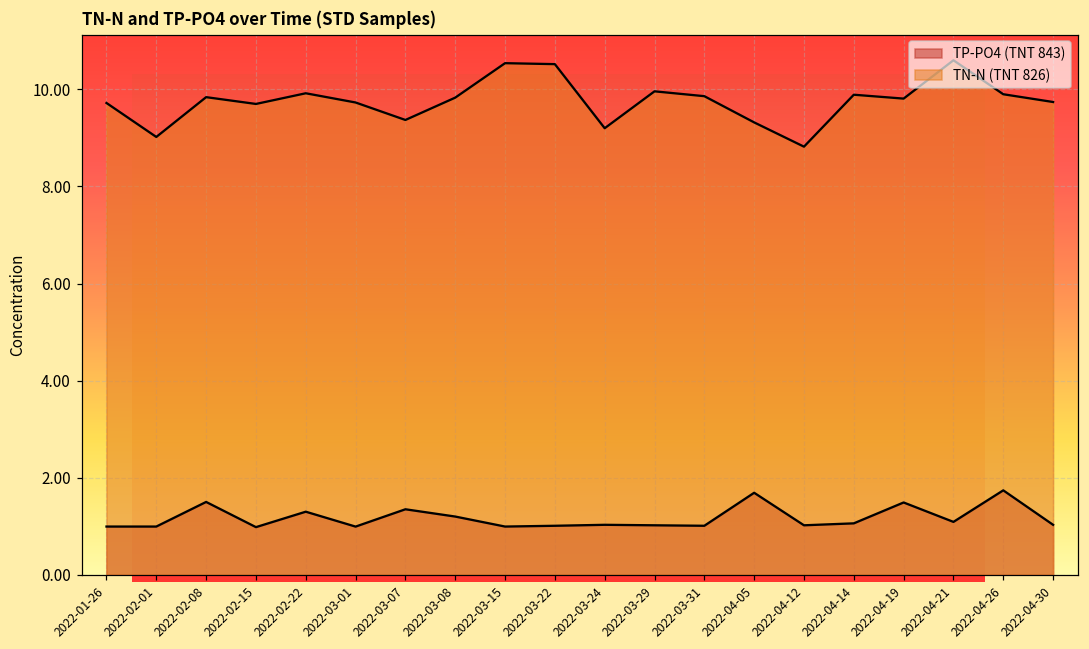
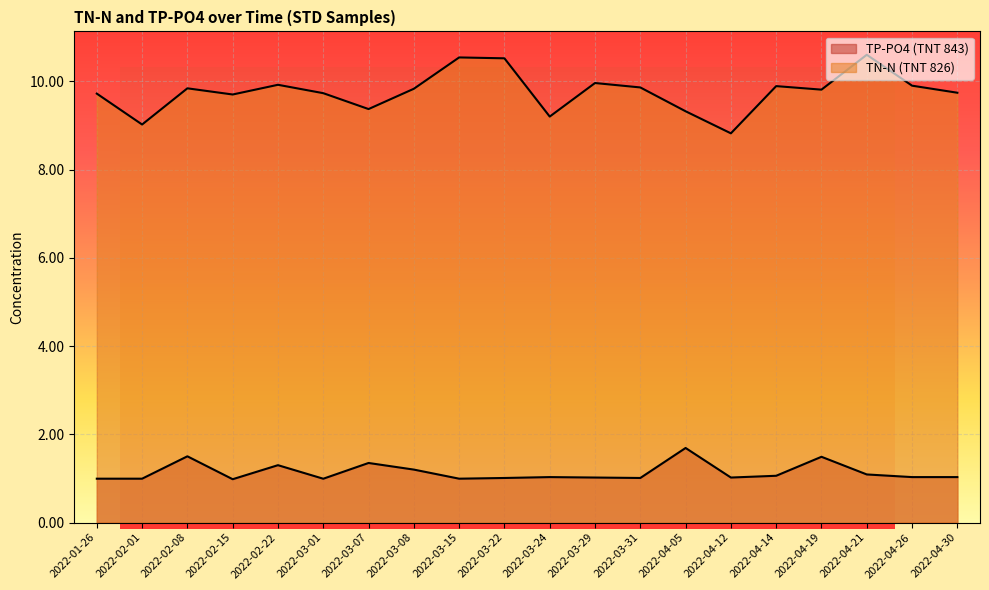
  {
    "TP-PO4 (TNT 843)": {
      "2022-01-26": 1.0,
      "2022-02-01": 1.0,
      "2022-02-08": 1.5,
      "2022-02-15": 1.0,
      "2022-02-22": 1.3,
      "2022-03-01": 1.0,
      "2022-03-07": 1.4,
      "2022-03-08": 1.2,
      "2022-03-15": 1.0,
      "2022-03-22": 1.0,
      "2022-03-24": 1.0,
      "2022-03-29": 1.0,
      "2022-03-31": 1.0,
      "2022-04-05": 1.7,
      "2022-04-12": 1.0,
      "2022-04-14": 1.1,
      "2022-04-19": 1.5,
      "2022-04-21": 1.1,
-     "2022-04-26": 1.7,
+     "2022-04-26": 1.0,
      "2022-04-30": 1.0
    },
    "TN-N (TNT 826)": {
      "2022-01-26": 9.7,
      "2022-02-01": 9.0,
      "2022-02-08": 9.8,
      "2022-02-15": 9.7,
      "2022-02-22": 9.9,
      "2022-03-01": 9.7,
      "2022-03-07": 9.4,
      "2022-03-08": 9.8,
      "2022-03-15": 10.5,
      "2022-03-22": 10.5,
      "2022-03-24": 9.2,
      "2022-03-29": 10.0,
      "2022-03-31": 9.9,
      "2022-04-05": 9.3,
      "2022-04-12": 8.8,
      "2022-04-14": 9.9,
      "2022-04-19": 9.8,
      "2022-04-26": 9.9,
      "2022-04-30": 9.7
    }
  }
